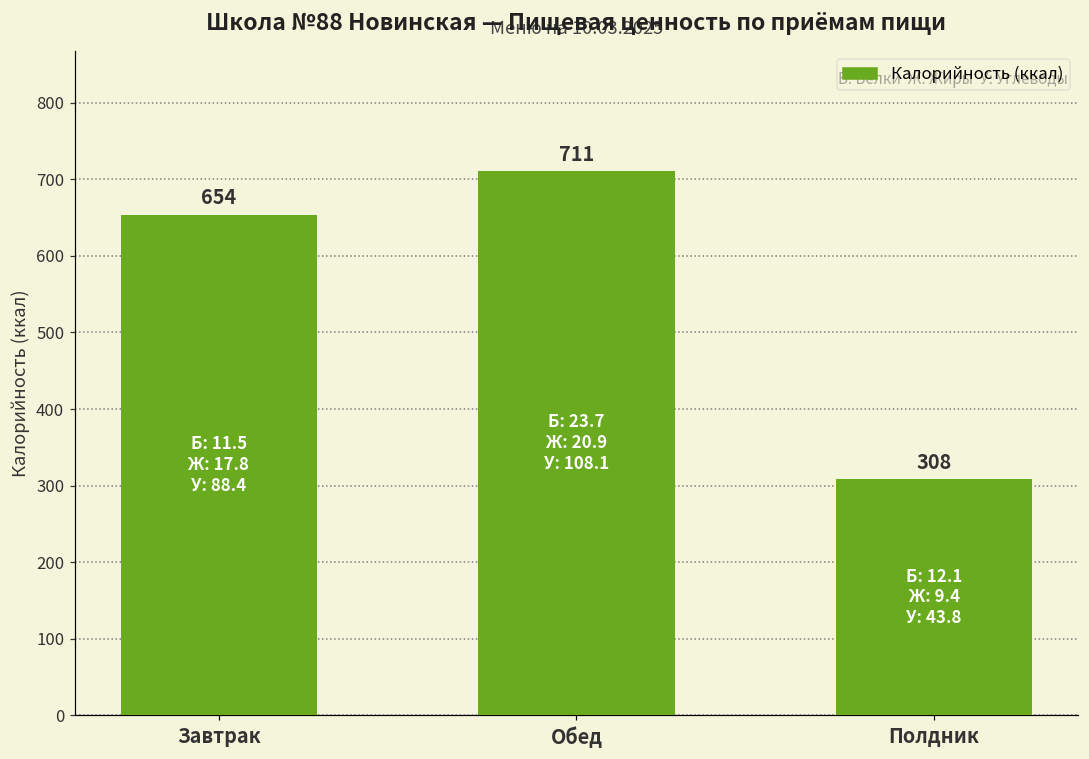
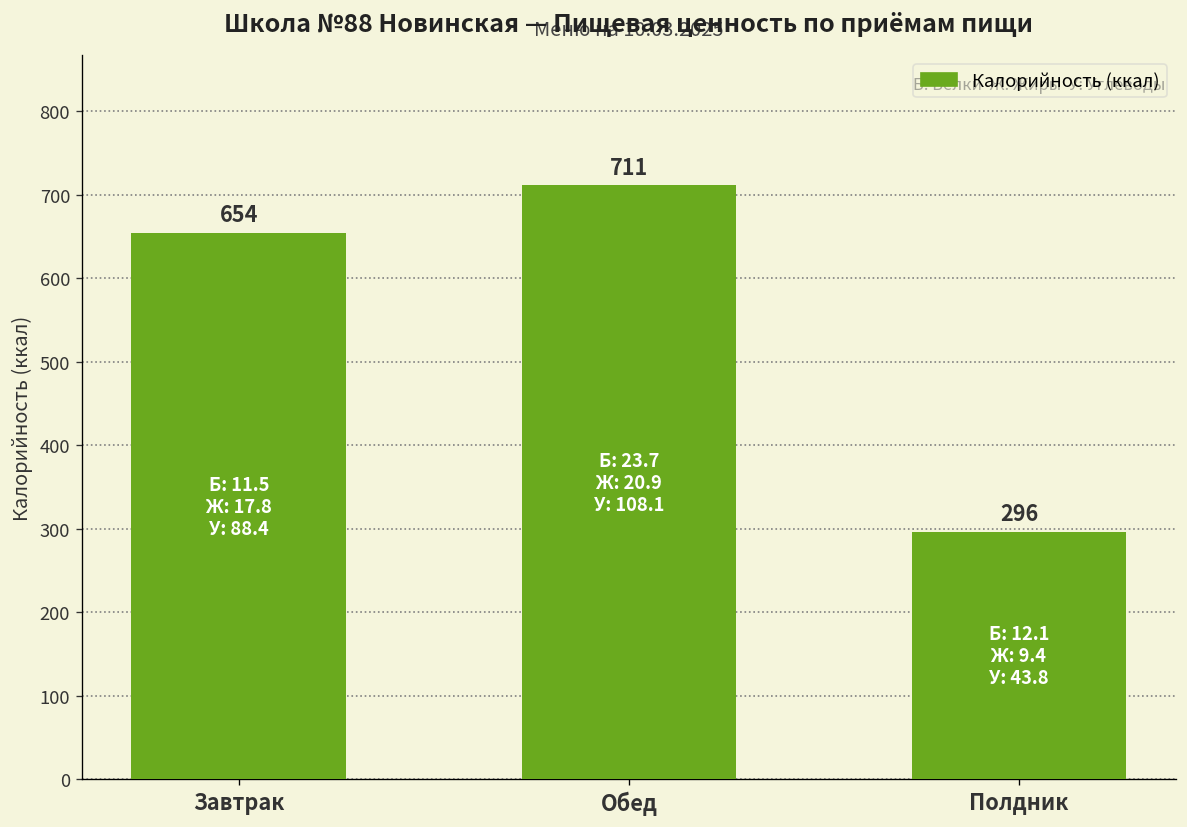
  {
    "Завтрак": 654,
    "Обед": 711,
-   "Полдник": 308
+   "Полдник": 296
  }
